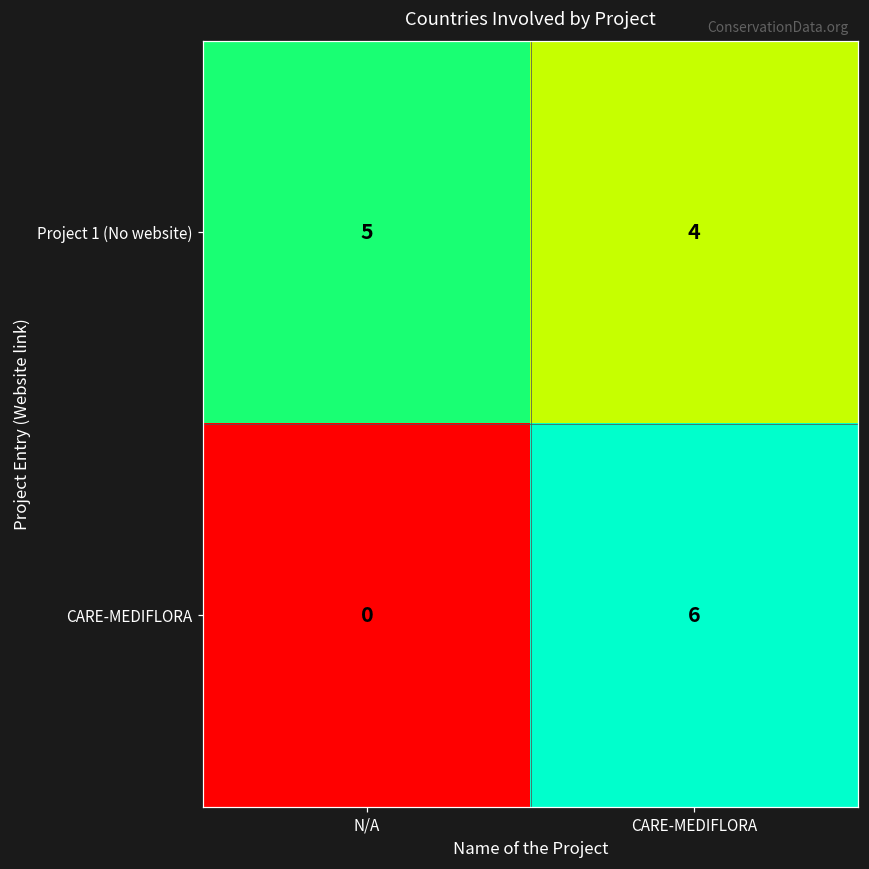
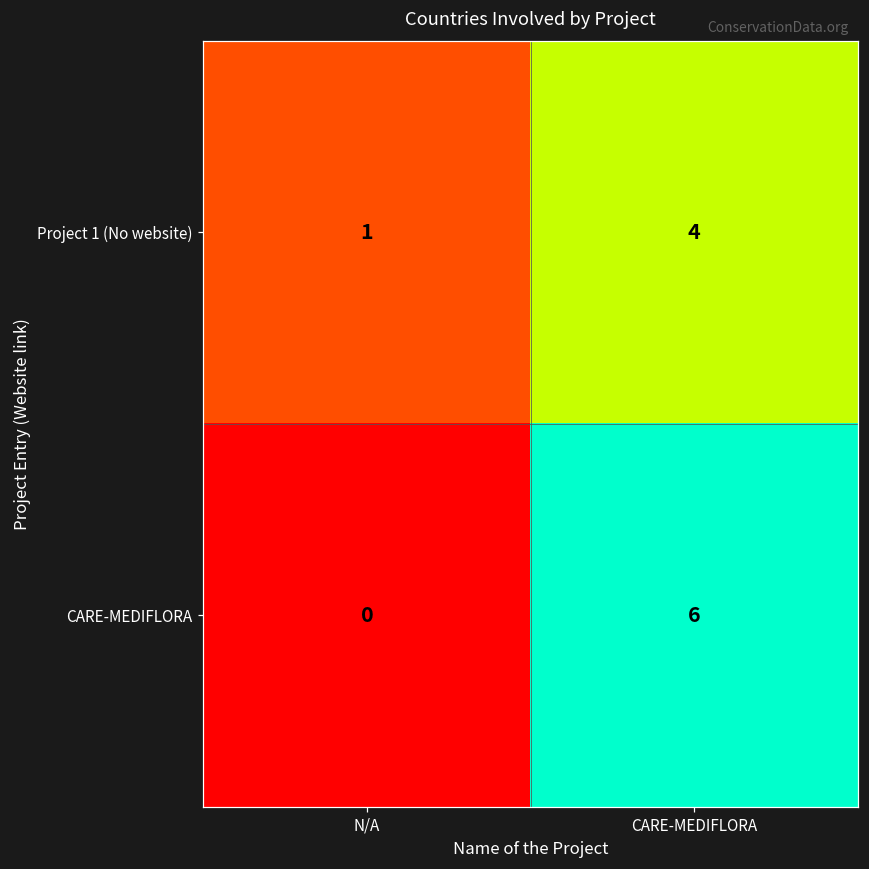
  {
    "Project 1 (No website)": {
-     "N/A": 5,
+     "N/A": 1,
      "CARE-MEDIFLORA": 4
    },
    "CARE-MEDIFLORA": {
      "N/A": 0,
      "CARE-MEDIFLORA": 6
    }
  }
